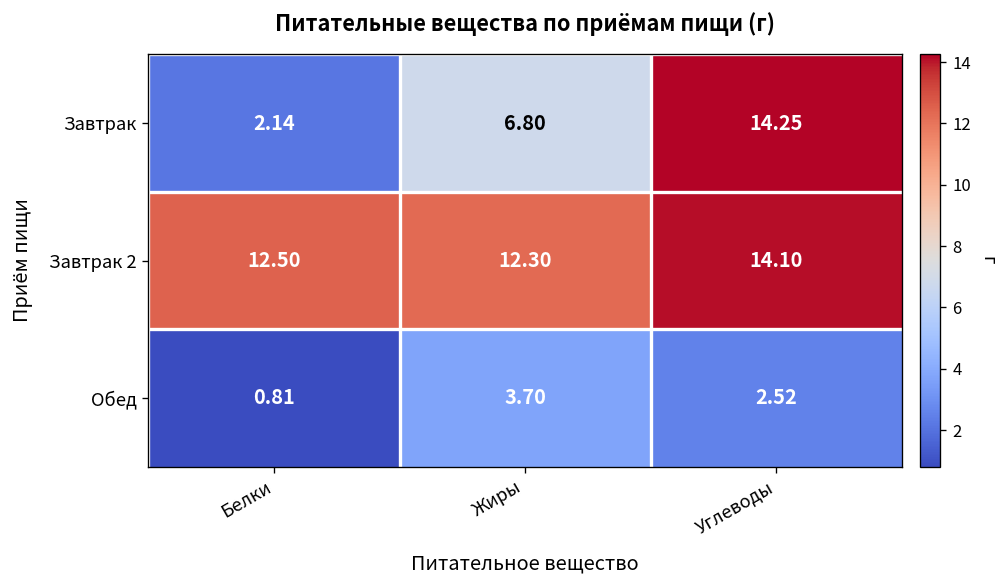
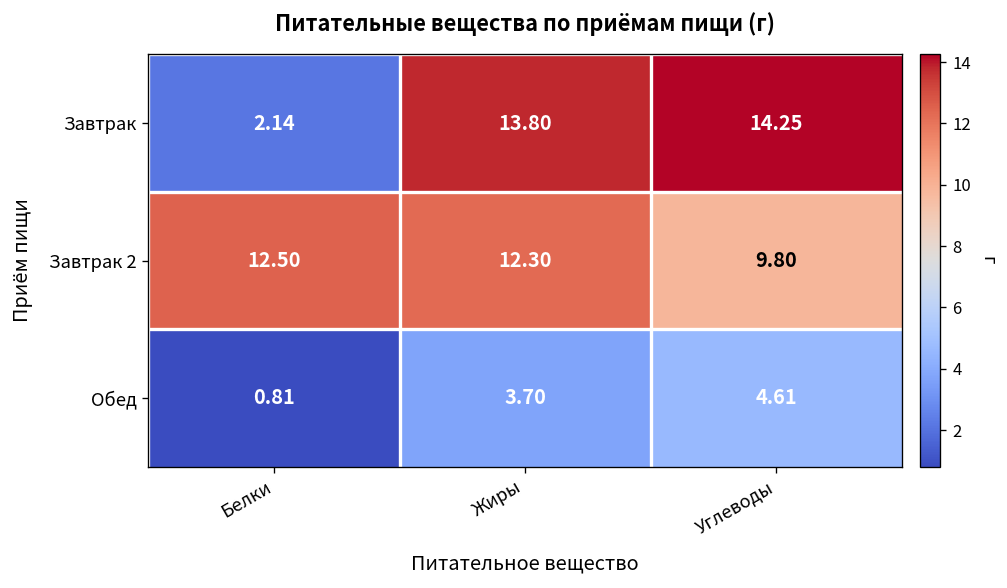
  {
    "Завтрак": {
      "Белки": 2.14,
-     "Жиры": 6.80,
+     "Жиры": 13.80,
      "Углеводы": 14.25
    },
    "Завтрак 2": {
      "Белки": 12.50,
      "Жиры": 12.30,
-     "Углеводы": 14.10
+     "Углеводы": 9.80
    },
    "Обед": {
      "Белки": 0.81,
      "Жиры": 3.70,
-     "Углеводы": 2.52
+     "Углеводы": 4.61
    }
  }
